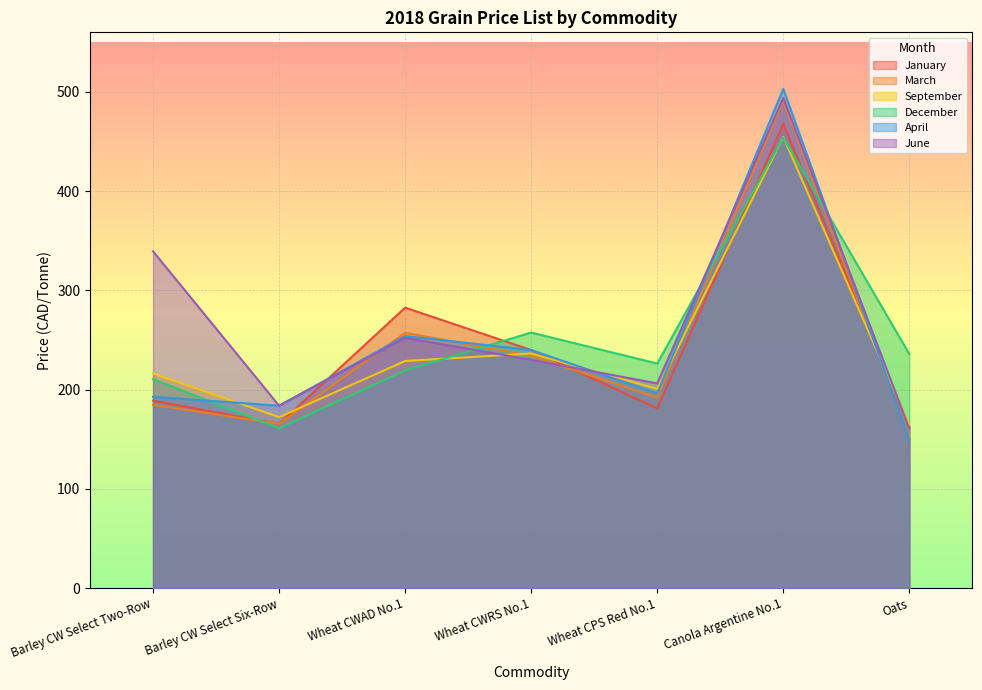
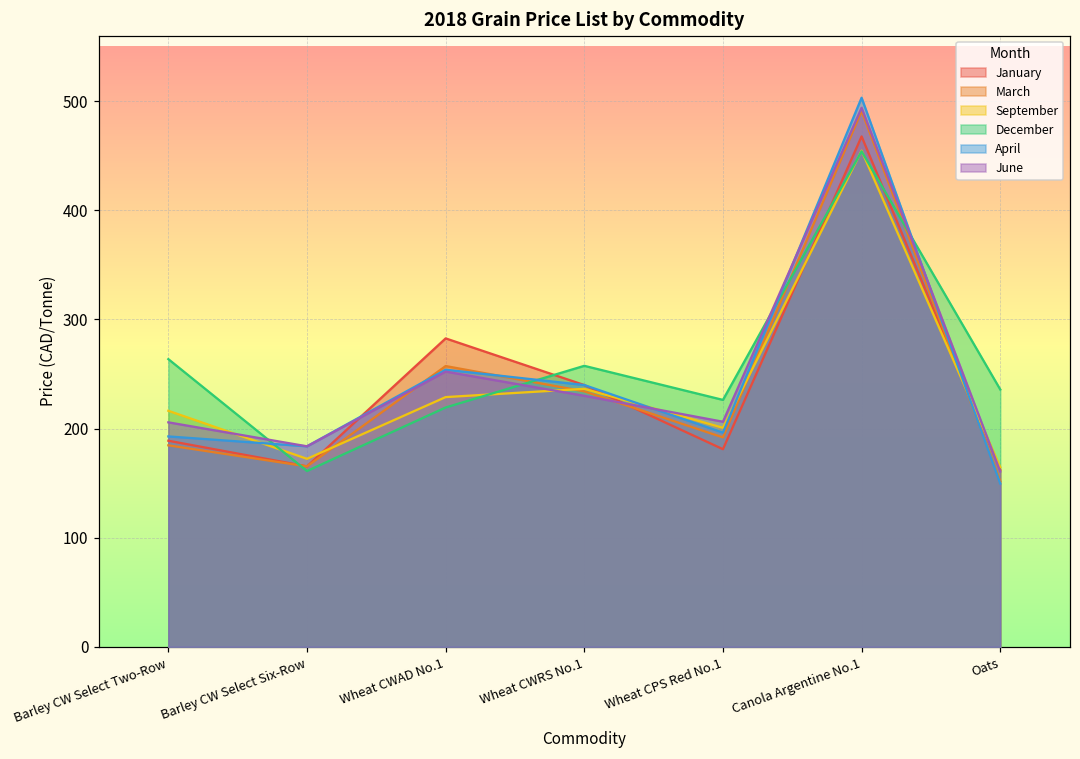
  {
    "December": {
-     "Barley CW Select Two-Row": 210,
+     "Barley CW Select Two-Row": 260,
      "Barley CW Select Six-Row": 160,
      "Wheat CWAD No.1": 220,
      "Wheat CWRS No.1": 260,
      "Wheat CPS Red No.1": 230,
      "Oats": 240
    },
    "April": {
      "Barley CW Select Two-Row": 190,
      "Wheat CPS Red No.1": 200,
      "Canola Argentine No.1": 500
    },
    "June": {
-     "Barley CW Select Two-Row": 340,
+     "Barley CW Select Two-Row": 210,
      "Wheat CWRS No.1": 230,
      "Wheat CPS Red No.1": 210,
      "Canola Argentine No.1": 490
    }
  }
